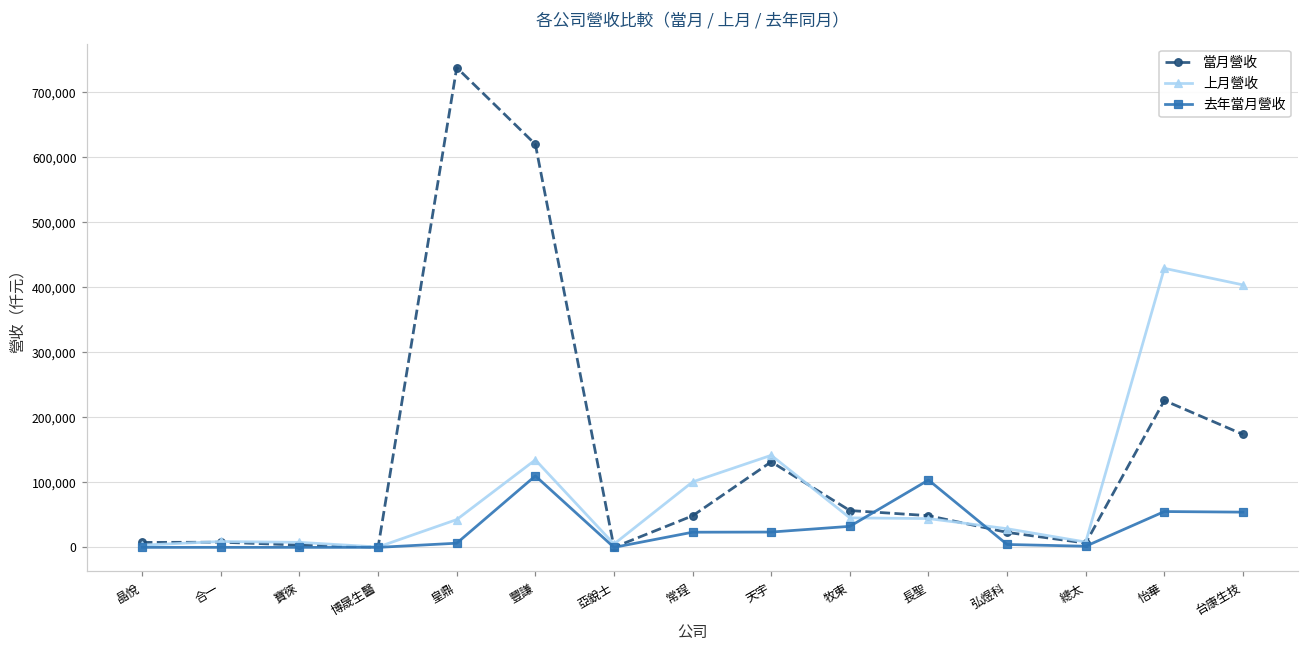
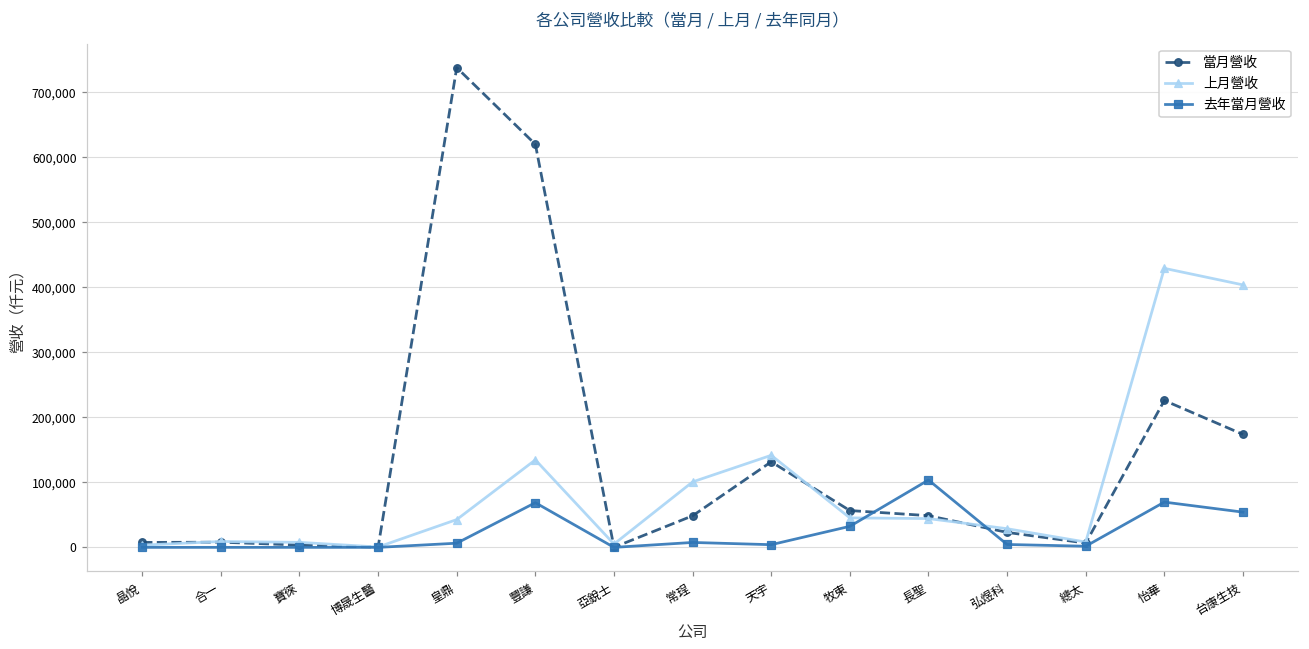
  {
    "當月營收": {
      "皇鼎": "740,000",
      "豐謙": "620,000",
      "常珵": "50,000",
      "天宇": "130,000",
      "牧東": "60,000",
      "長聖": "50,000",
      "弘煜科": "20,000",
      "怡華": "230,000",
      "台康生技": "170,000"
    },
    "上月營收": {
      "皇鼎": "40,000",
      "豐謙": "130,000",
      "亞銳士": "10,000",
      "常珵": "100,000",
      "天宇": "140,000",
      "牧東": "50,000",
      "長聖": "40,000",
      "弘煜科": "30,000",
      "怡華": "430,000",
      "台康生技": "400,000"
    },
    "去年當月營收": {
      "合一": "0",
      "皇鼎": "10,000",
-     "豐謙": "110,000",
-     "常珵": "20,000",
-     "天宇": "20,000",
+     "豐謙": "70,000",
+     "常珵": "10,000",
+     "天宇": "0",
      "牧東": "30,000",
      "長聖": "100,000",
      "弘煜科": "0",
      "總太": "0",
-     "怡華": "60,000",
+     "怡華": "70,000",
      "台康生技": "50,000"
    }
  }
